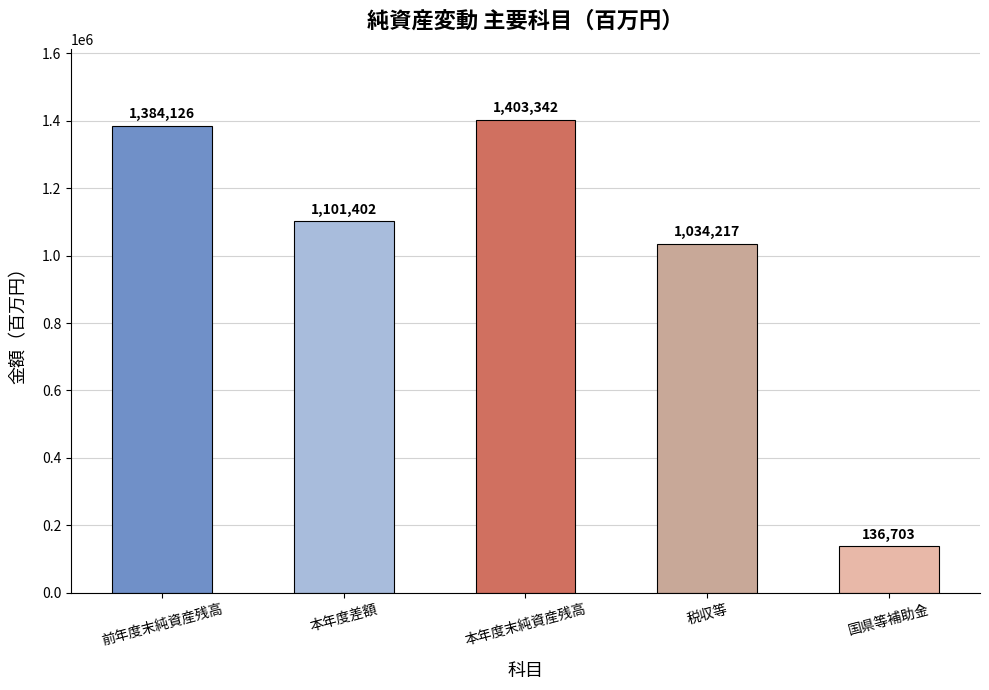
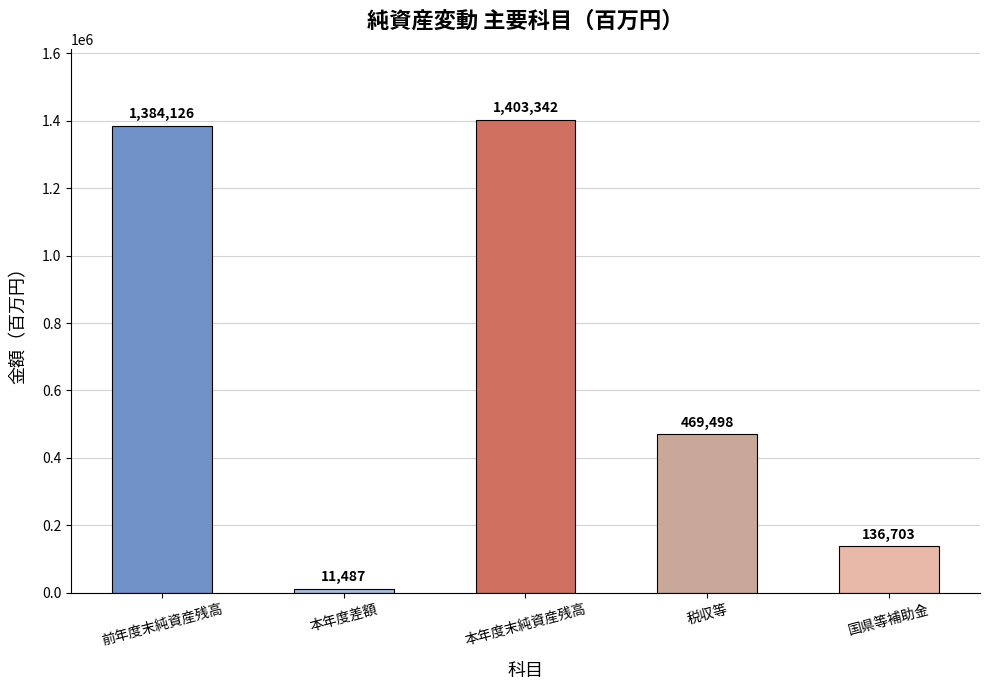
  {
    "前年度末純資産残高": "1,384,126",
-   "本年度差額": "1,101,402",
+   "本年度差額": "11,487",
    "本年度末純資産残高": "1,403,342",
-   "税収等": "1,034,217",
+   "税収等": "469,498",
    "国県等補助金": "136,703"
  }
